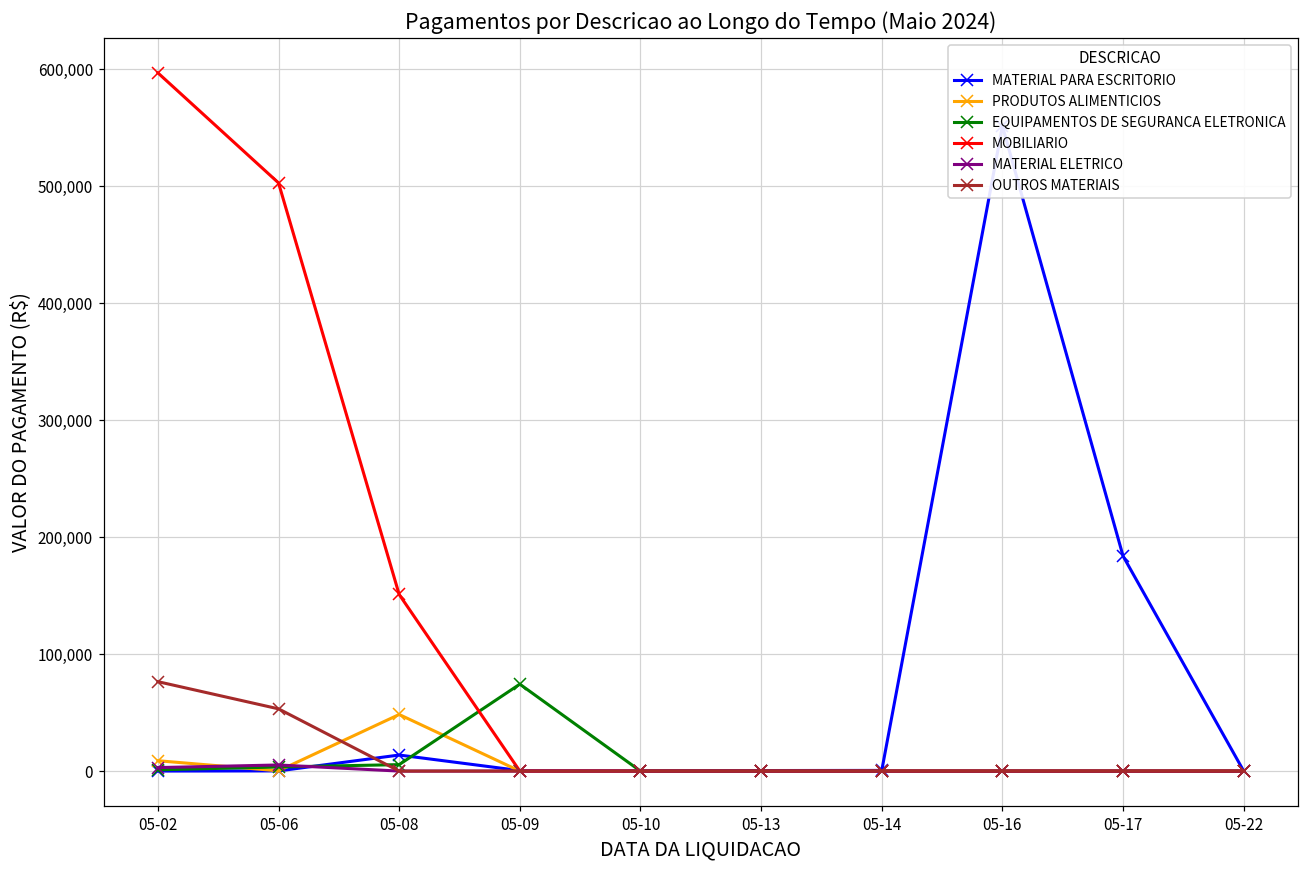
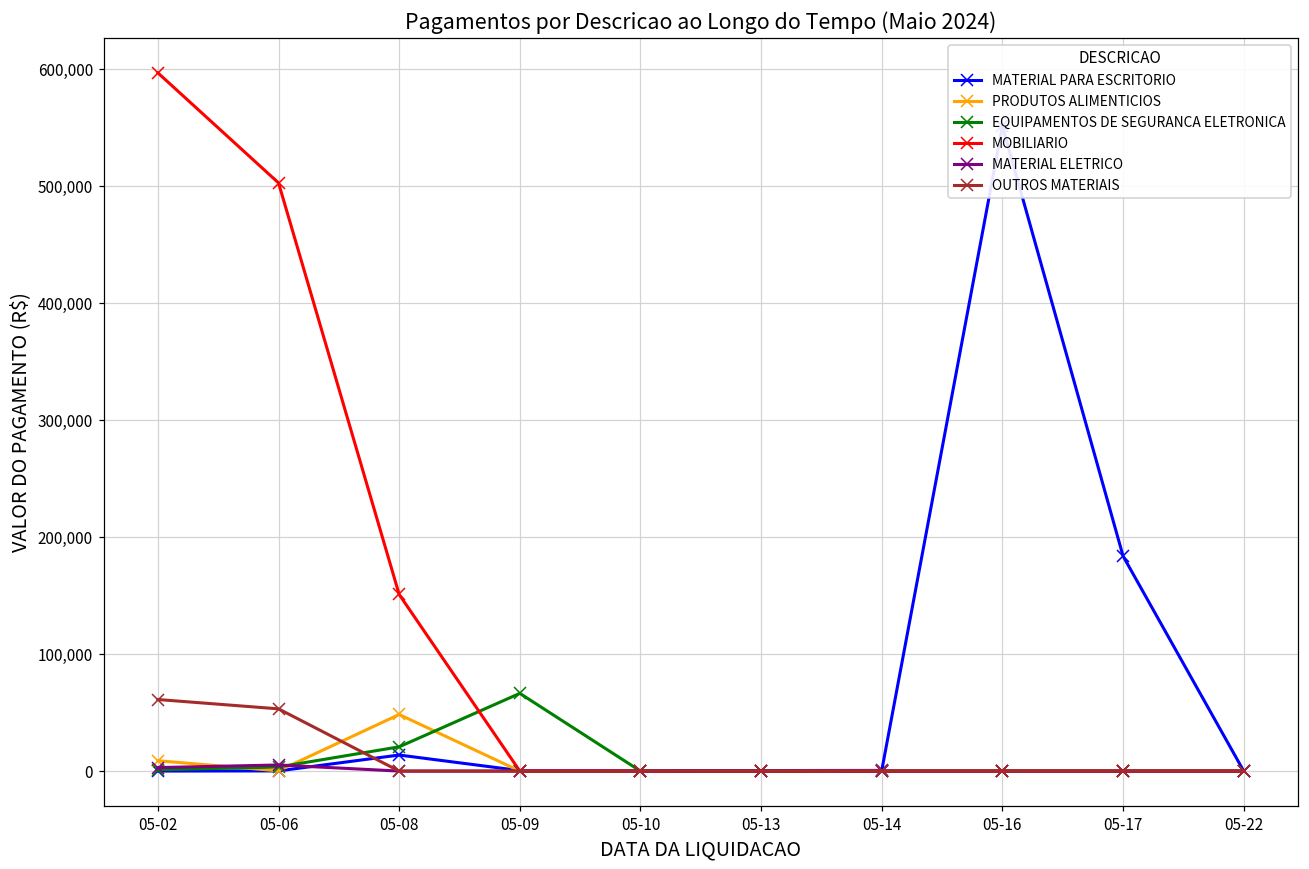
  {
    "MATERIAL PARA ESCRITORIO": {
      "05-08": "14,000",
      "05-17": "184,000"
    },
    "PRODUTOS ALIMENTICIOS": {
      "05-02": "9,000",
      "05-08": "48,000"
    },
    "EQUIPAMENTOS DE SEGURANCA ELETRONICA": {
-     "05-08": "6,000",
-     "05-09": "74,000"
+     "05-08": "21,000",
+     "05-09": "66,000"
    },
    "MOBILIARIO": {
      "05-02": "597,000",
      "05-06": "503,000",
      "05-08": "151,000"
    },
    "OUTROS MATERIAIS": {
-     "05-02": "76,000",
+     "05-02": "61,000",
      "05-06": "53,000"
    }
  }
